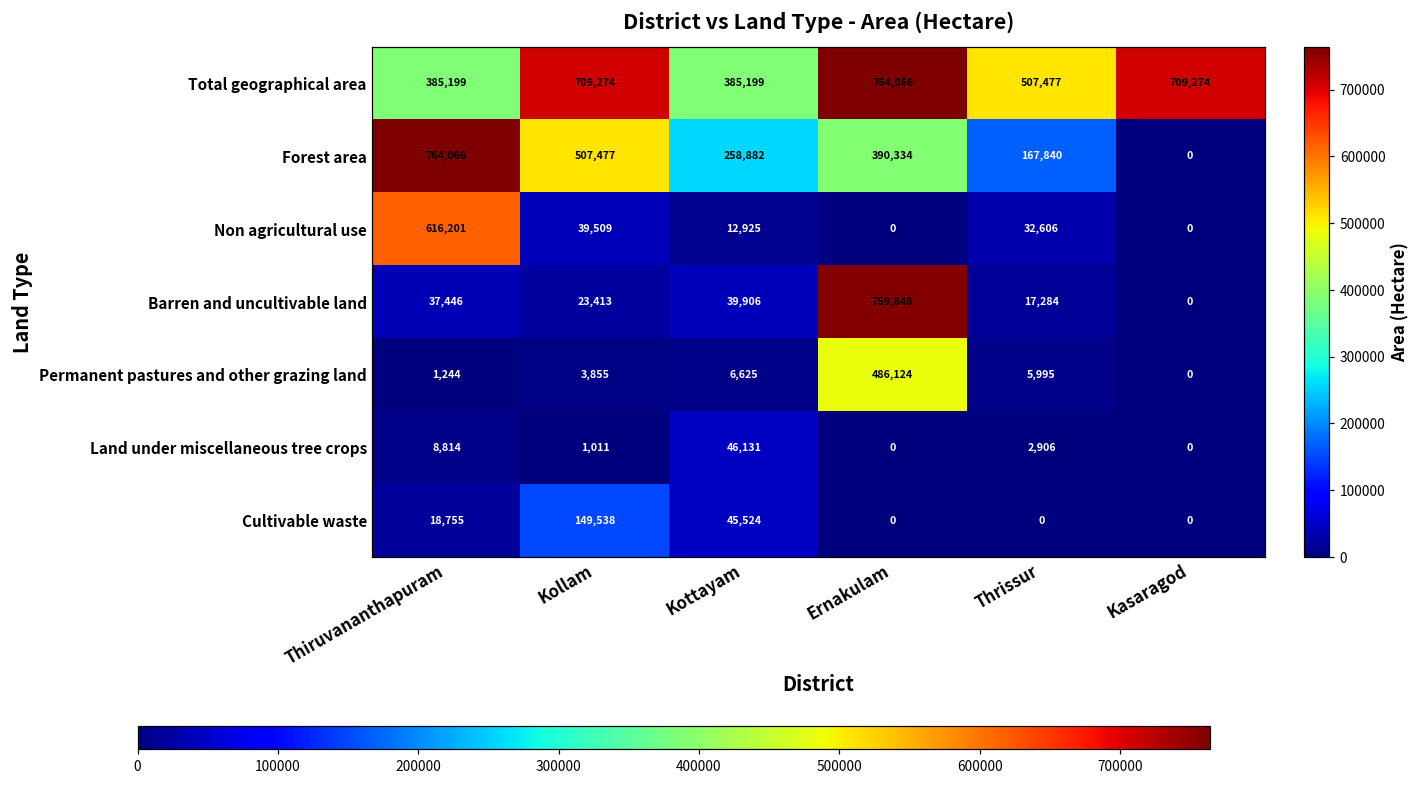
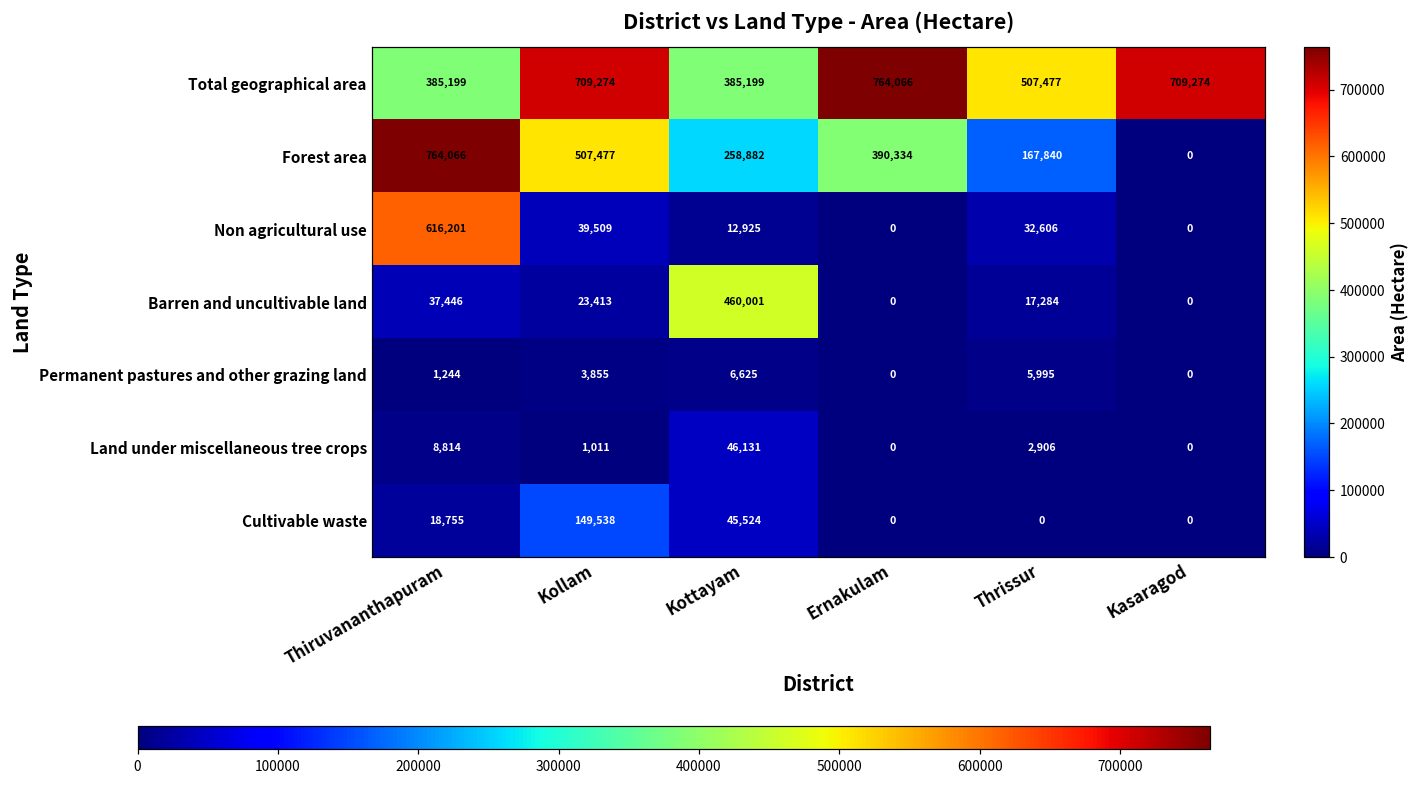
  {
    "Total geographical area": {
      "Thiruvananthapuram": "385,199",
      "Kollam": "709,274",
      "Kottayam": "385,199",
      "Ernakulam": "764,066",
      "Thrissur": "507,477",
      "Kasaragod": "709,274"
    },
    "Forest area": {
      "Thiruvananthapuram": "764,066",
      "Kollam": "507,477",
      "Kottayam": "258,882",
      "Ernakulam": "390,334",
      "Thrissur": "167,840",
      "Kasaragod": "0"
    },
    "Non agricultural use": {
      "Thiruvananthapuram": "616,201",
      "Kollam": "39,509",
      "Kottayam": "12,925",
      "Ernakulam": "0",
      "Thrissur": "32,606",
      "Kasaragod": "0"
    },
    "Barren and uncultivable land": {
      "Thiruvananthapuram": "37,446",
      "Kollam": "23,413",
-     "Kottayam": "39,906",
-     "Ernakulam": "759,848",
+     "Kottayam": "460,001",
+     "Ernakulam": "0",
      "Thrissur": "17,284",
      "Kasaragod": "0"
    },
    "Permanent pastures and other grazing land": {
      "Thiruvananthapuram": "1,244",
      "Kollam": "3,855",
      "Kottayam": "6,625",
-     "Ernakulam": "486,124",
+     "Ernakulam": "0",
      "Thrissur": "5,995",
      "Kasaragod": "0"
    },
    "Land under miscellaneous tree crops": {
      "Thiruvananthapuram": "8,814",
      "Kollam": "1,011",
      "Kottayam": "46,131",
      "Ernakulam": "0",
      "Thrissur": "2,906",
      "Kasaragod": "0"
    },
    "Cultivable waste": {
      "Thiruvananthapuram": "18,755",
      "Kollam": "149,538",
      "Kottayam": "45,524",
      "Ernakulam": "0",
      "Thrissur": "0",
      "Kasaragod": "0"
    }
  }
